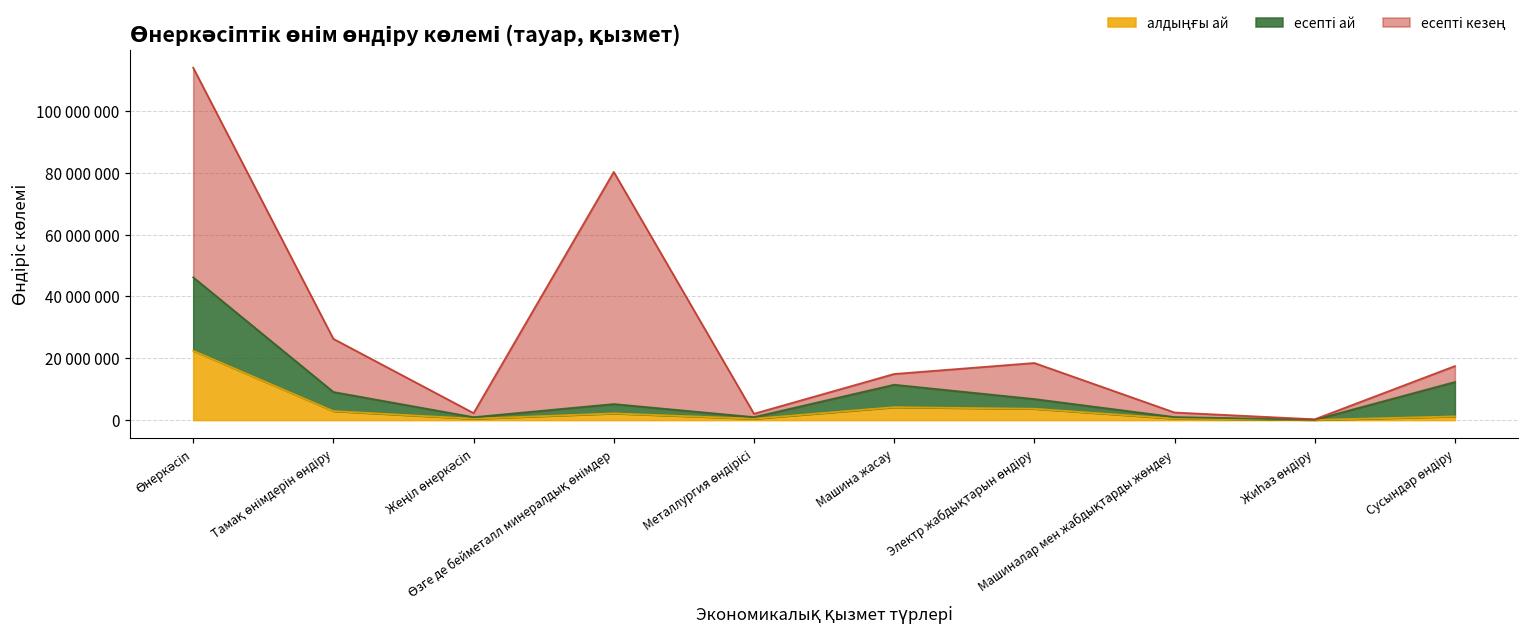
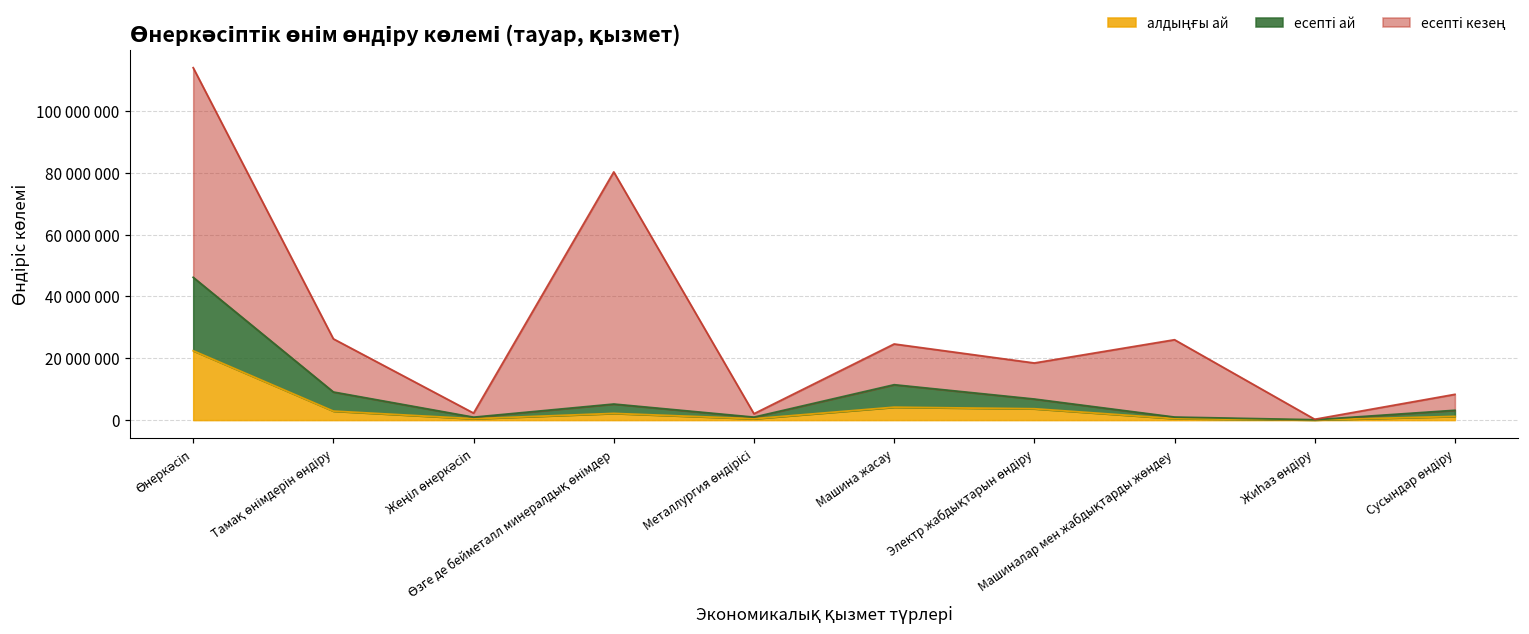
  {
    "алдыңғы ай": {
      "Өнеркәсіп": 22000000,
      "Тамақ өнімдерін өндіру": 3000000,
      "Өзге де бейметалл минералдық өнімдер": 2000000,
      "Машина жасау": 4000000,
      "Электр жабдықтарын өндіру": 4000000,
      "Сусындар өндіру": 1000000
    },
    "есепті ай": {
      "Өнеркәсіп": 24000000,
      "Тамақ өнімдерін өндіру": 6000000,
      "Өзге де бейметалл минералдық өнімдер": 3000000,
      "Машина жасау": 7000000,
      "Электр жабдықтарын өндіру": 3000000,
-     "Сусындар өндіру": 11000000
+     "Сусындар өндіру": 2000000
    },
    "есепті кезең": {
      "Өнеркәсіп": 68000000,
      "Тамақ өнімдерін өндіру": 17000000,
      "Жеңіл өнеркәсіп": 1000000,
      "Өзге де бейметалл минералдық өнімдер": 75000000,
      "Металлургия өндірісі": 1000000,
-     "Машина жасау": 3000000,
+     "Машина жасау": 13000000,
      "Электр жабдықтарын өндіру": 12000000,
-     "Машиналар мен жабдықтарды жөндеу": 1000000,
+     "Машиналар мен жабдықтарды жөндеу": 25000000,
      "Сусындар өндіру": 5000000
    }
  }
